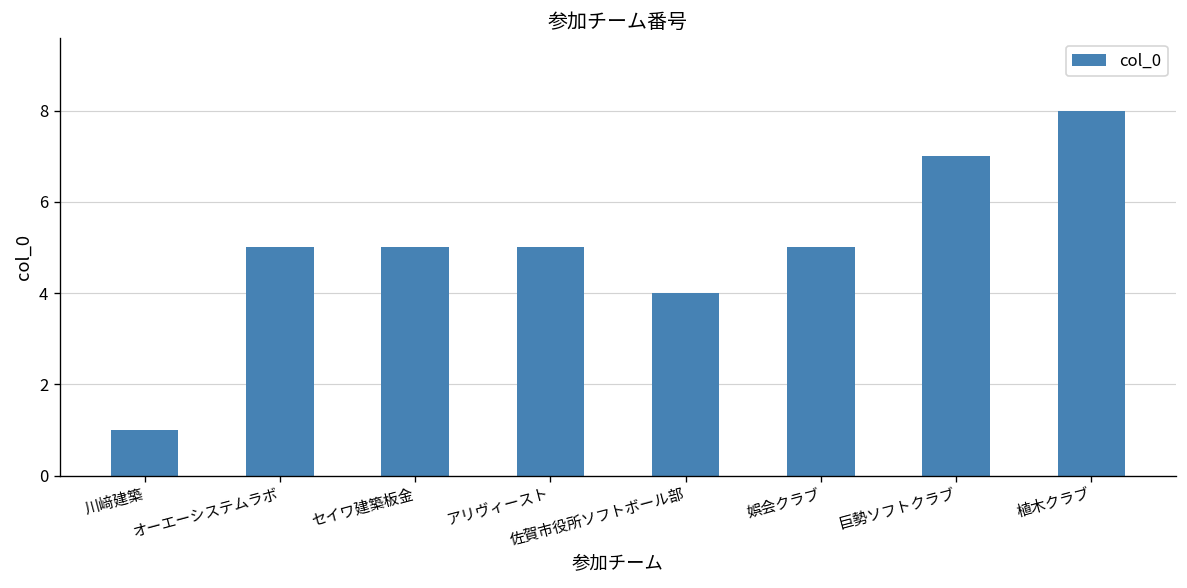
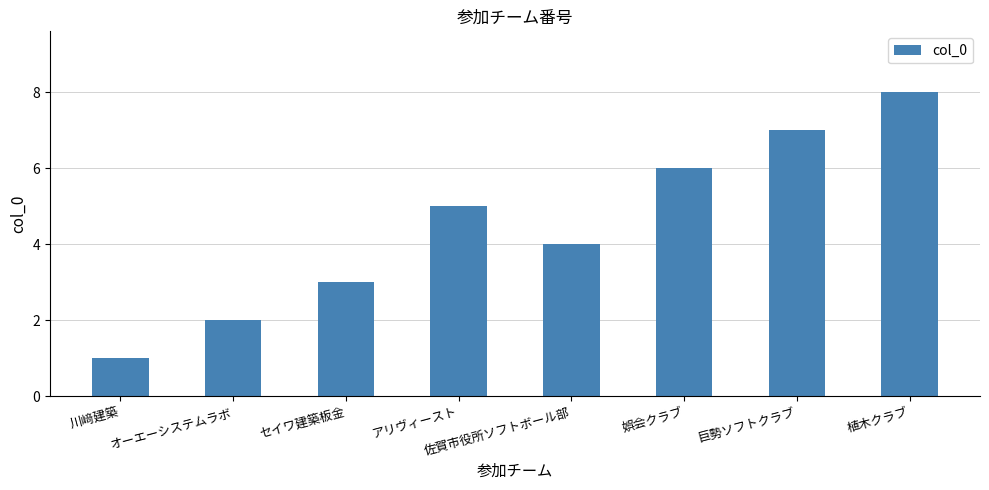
  {
    "川﨑建築": 1,
-   "オーエーシステムラボ": 5,
-   "セイワ建築板金": 5,
+   "オーエーシステムラボ": 2,
+   "セイワ建築板金": 3,
    "アリヴィースト": 5,
    "佐賀市役所ソフトボール部": 4,
-   "娯会クラブ": 5,
+   "娯会クラブ": 6,
    "巨勢ソフトクラブ": 7,
    "植木クラブ": 8
  }
